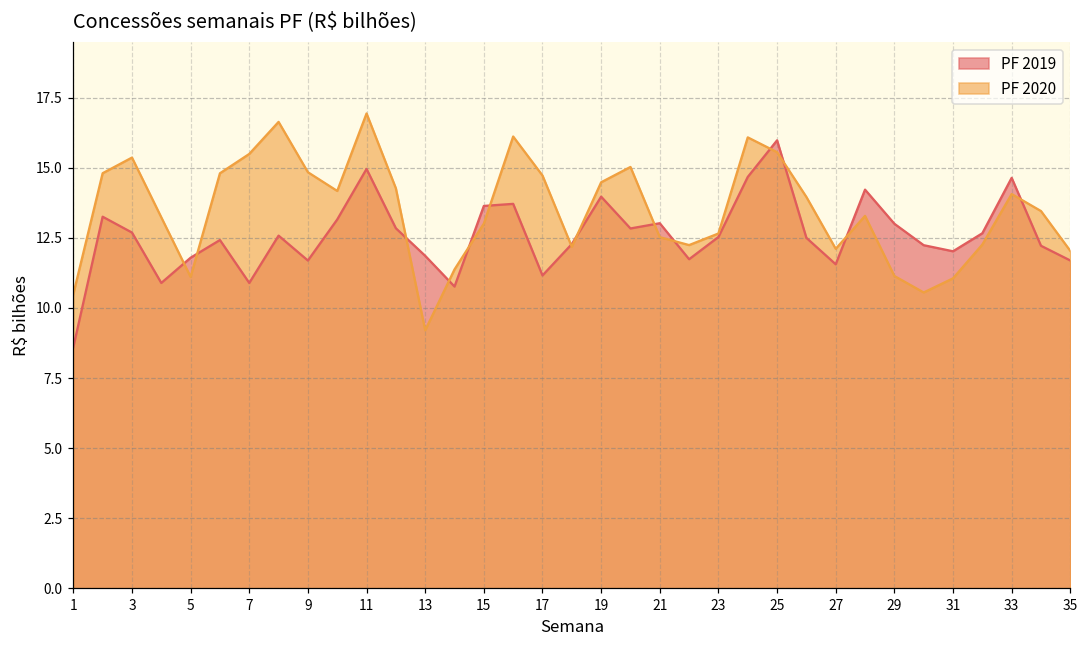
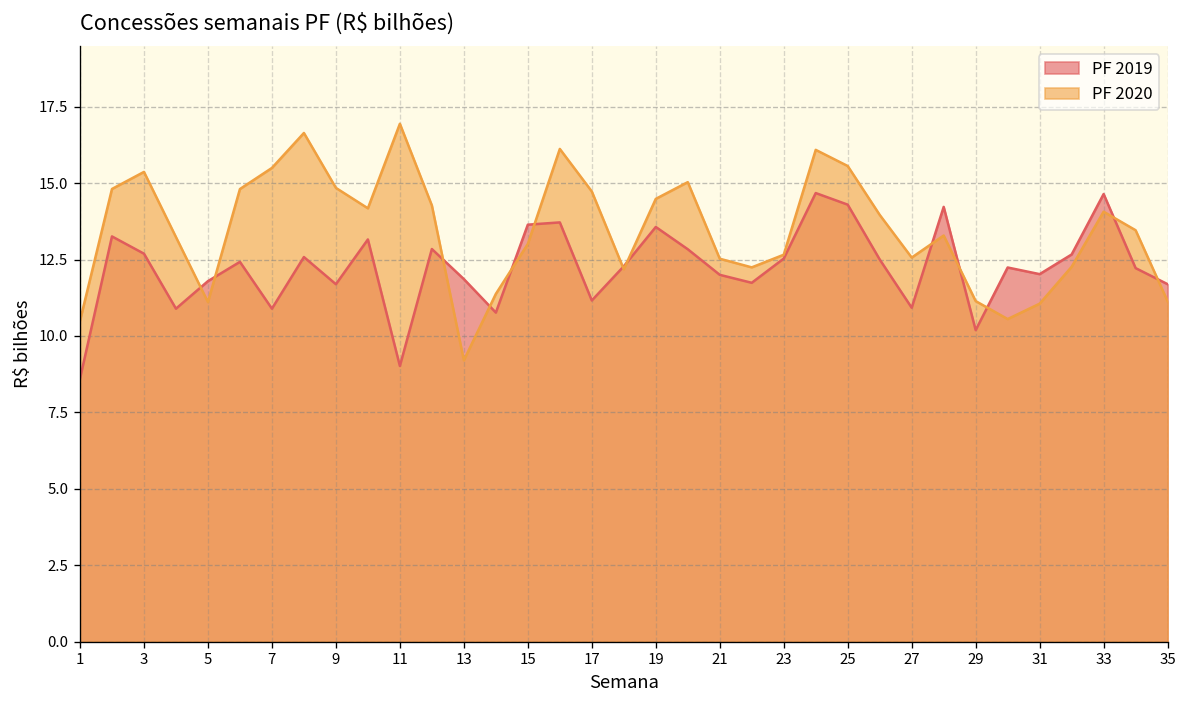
  {
    "PF 2019": {
      "1": 8.6,
      "3": 12.7,
      "5": 11.8,
      "7": 10.9,
      "9": 11.7,
-     "11": 15.0,
+     "11": 9.0,
      "13": 11.9,
      "15": 13.6,
      "17": 11.2,
-     "19": 14.0,
-     "21": 13.0,
+     "19": 13.6,
+     "21": 12.0,
      "23": 12.5,
-     "25": 16.0,
-     "27": 11.6,
-     "29": 13.0,
+     "25": 14.3,
+     "27": 10.9,
+     "29": 10.2,
      "31": 12.0,
      "33": 14.6,
      "35": 11.7
    },
    "PF 2020": {
      "1": 10.5,
      "3": 15.4,
      "5": 11.1,
      "7": 15.5,
      "9": 14.8,
      "11": 16.9,
      "13": 9.2,
      "15": 13.0,
      "17": 14.7,
      "19": 14.5,
      "21": 12.5,
      "23": 12.7,
      "25": 15.6,
-     "27": 12.1,
+     "27": 12.6,
      "29": 11.1,
      "31": 11.1,
      "33": 14.1,
-     "35": 12.0
+     "35": 11.1
    }
  }
